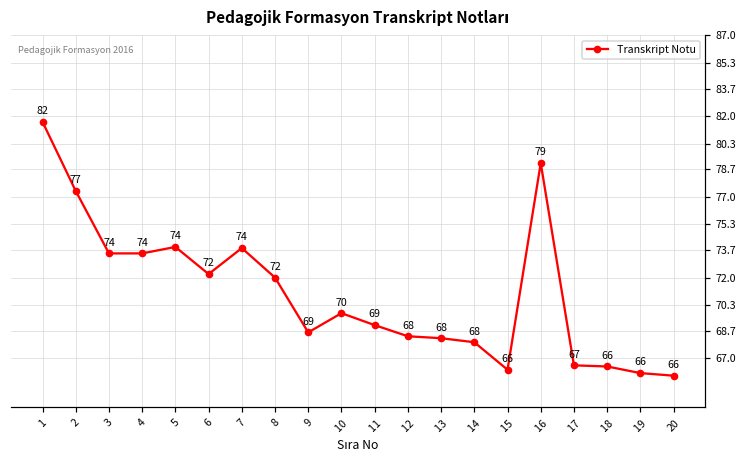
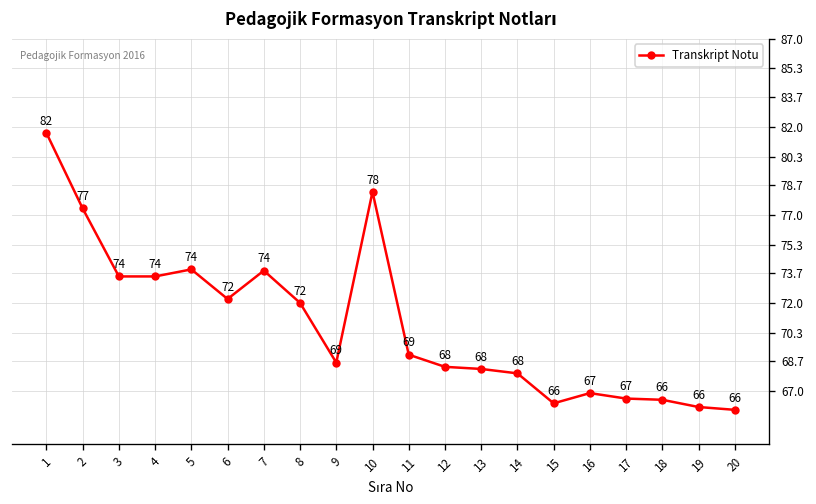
  {
    "1": 82,
    "2": 77,
    "3": 74,
    "4": 74,
    "5": 74,
    "6": 72,
    "7": 74,
    "8": 72,
    "9": 69,
-   "10": 70,
+   "10": 78,
    "11": 69,
    "12": 68,
    "13": 68,
    "14": 68,
    "15": 66,
-   "16": 79,
+   "16": 67,
    "17": 67,
    "18": 66,
    "19": 66,
    "20": 66
  }
